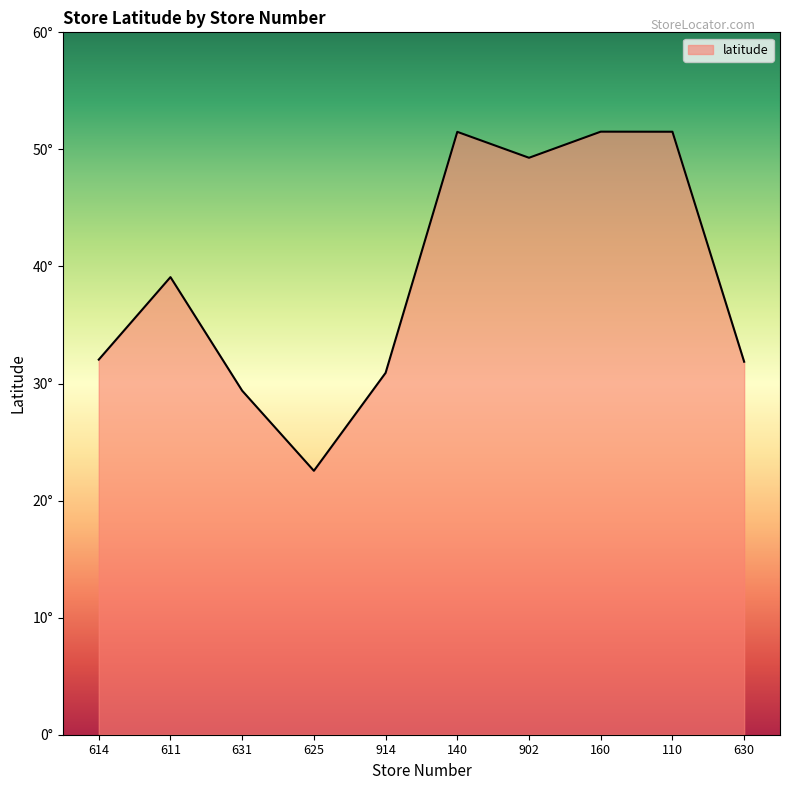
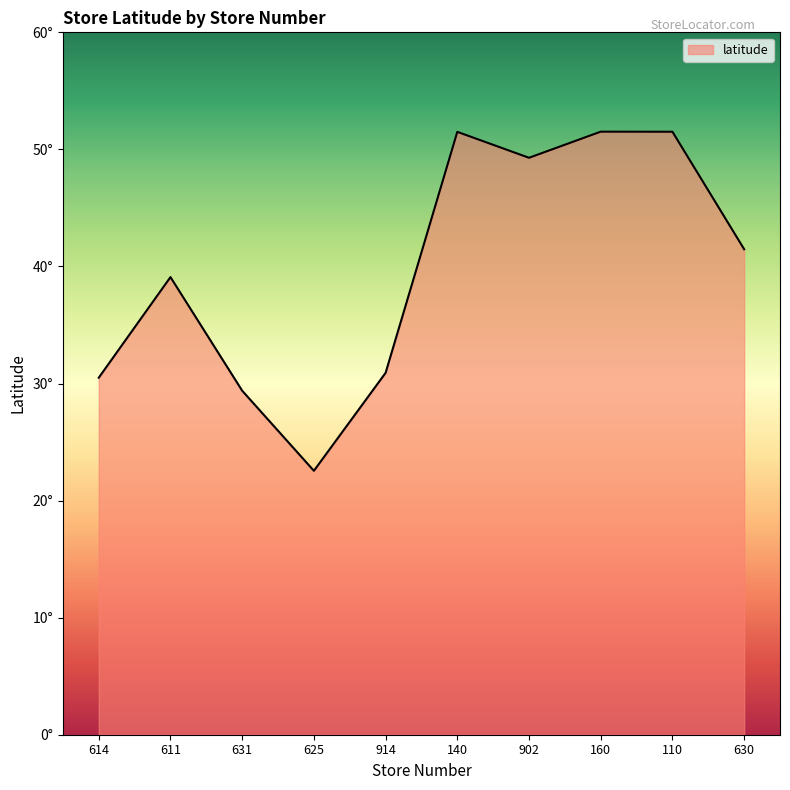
  {
-   "614": "32.0°",
+   "614": "30.5°",
    "611": "39.1°",
    "631": "29.4°",
    "625": "22.5°",
    "914": "30.9°",
    "140": "51.5°",
    "902": "49.3°",
    "160": "51.5°",
    "110": "51.5°",
-   "630": "31.9°"
+   "630": "41.5°"
  }
